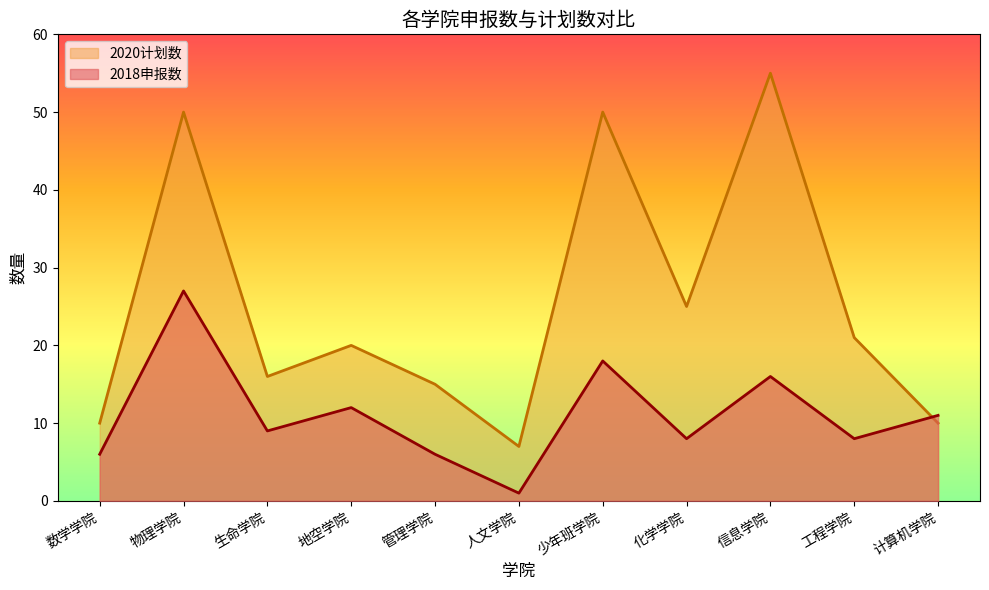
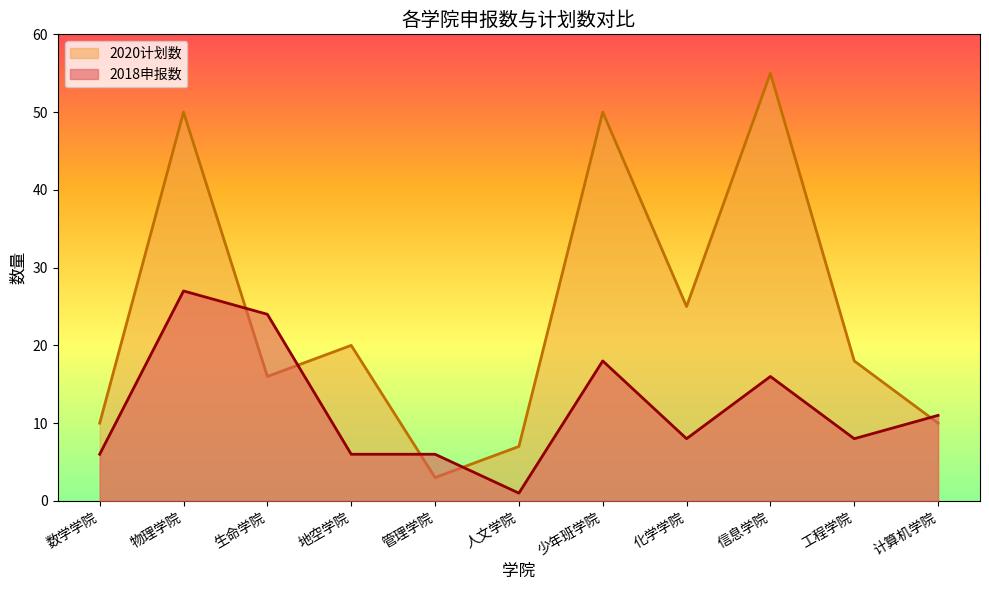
  {
    "2020计划数": {
      "数学学院": 10,
      "物理学院": 50,
      "生命学院": 16,
      "地空学院": 20,
-     "管理学院": 15,
+     "管理学院": 3,
      "人文学院": 7,
      "少年班学院": 50,
      "化学学院": 25,
      "信息学院": 55,
-     "工程学院": 21,
+     "工程学院": 18,
      "计算机学院": 10
    },
    "2018申报数": {
      "数学学院": 6,
      "物理学院": 27,
-     "生命学院": 9,
-     "地空学院": 12,
+     "生命学院": 24,
+     "地空学院": 6,
      "管理学院": 6,
      "人文学院": 1,
      "少年班学院": 18,
      "化学学院": 8,
      "信息学院": 16,
      "工程学院": 8,
      "计算机学院": 11
    }
  }
